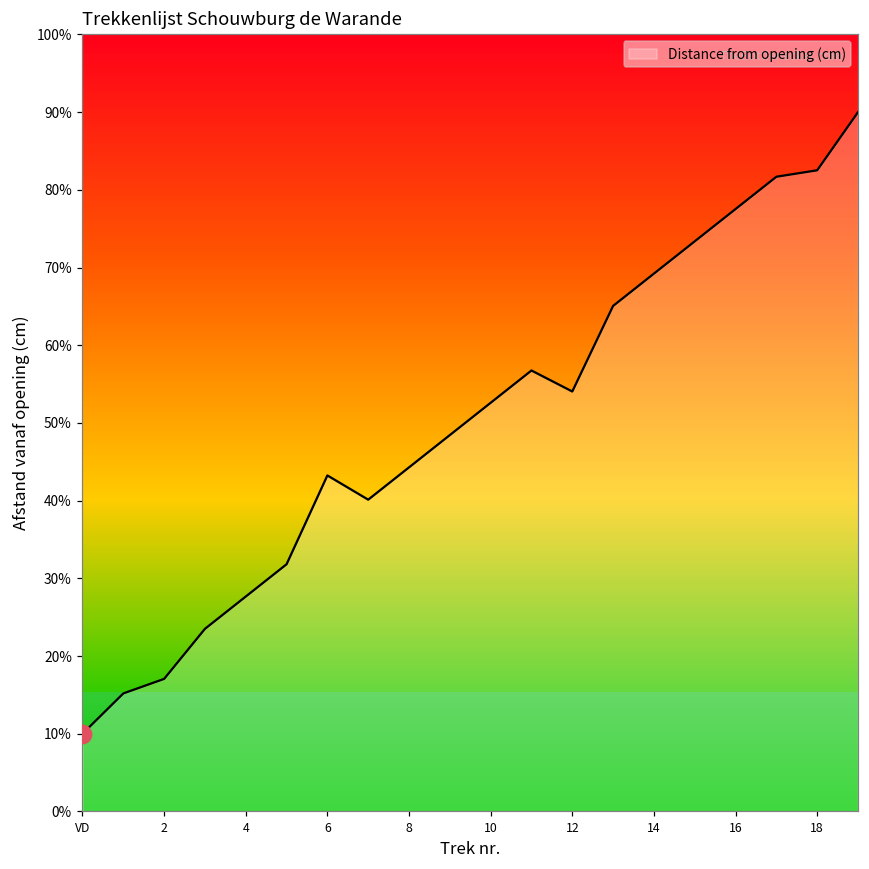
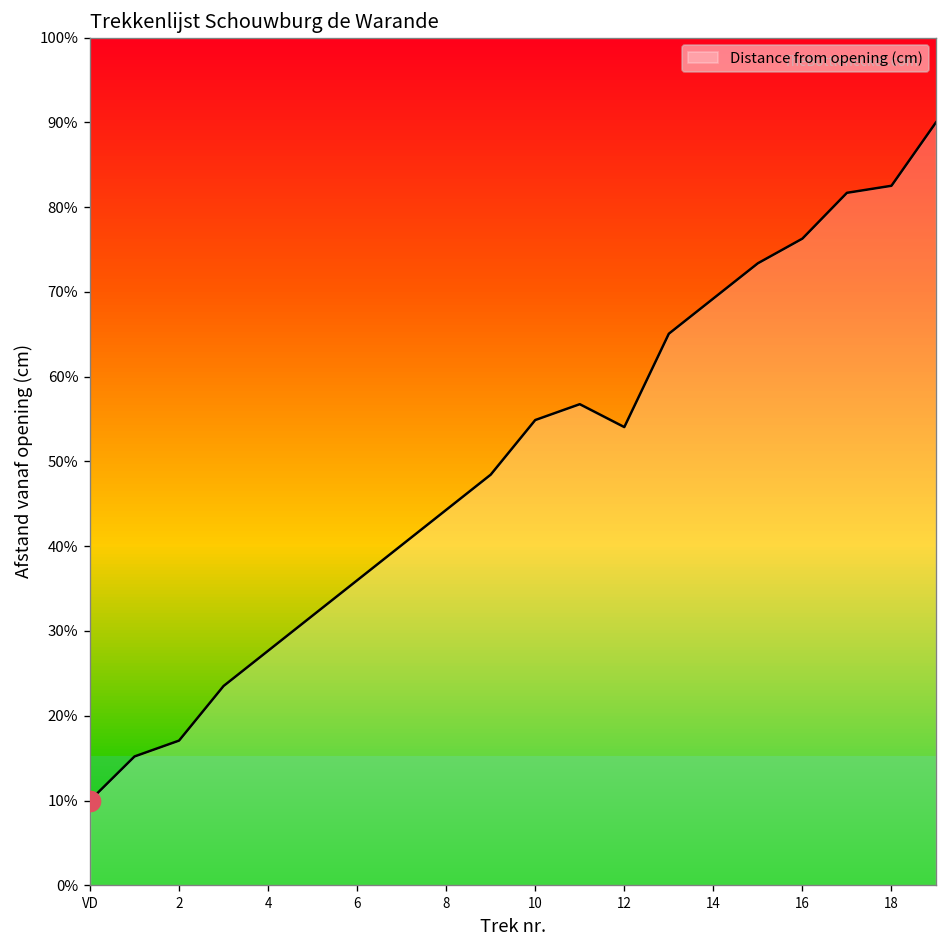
  {
    "Distance from opening (cm)": {
      "2": "17%",
      "4": "28%",
-     "6": "43%",
+     "6": "36%",
      "8": "44%",
-     "10": "53%",
+     "10": "55%",
      "12": "54%",
      "14": "69%",
-     "16": "78%",
+     "16": "76%",
      "18": "83%"
    }
  }
